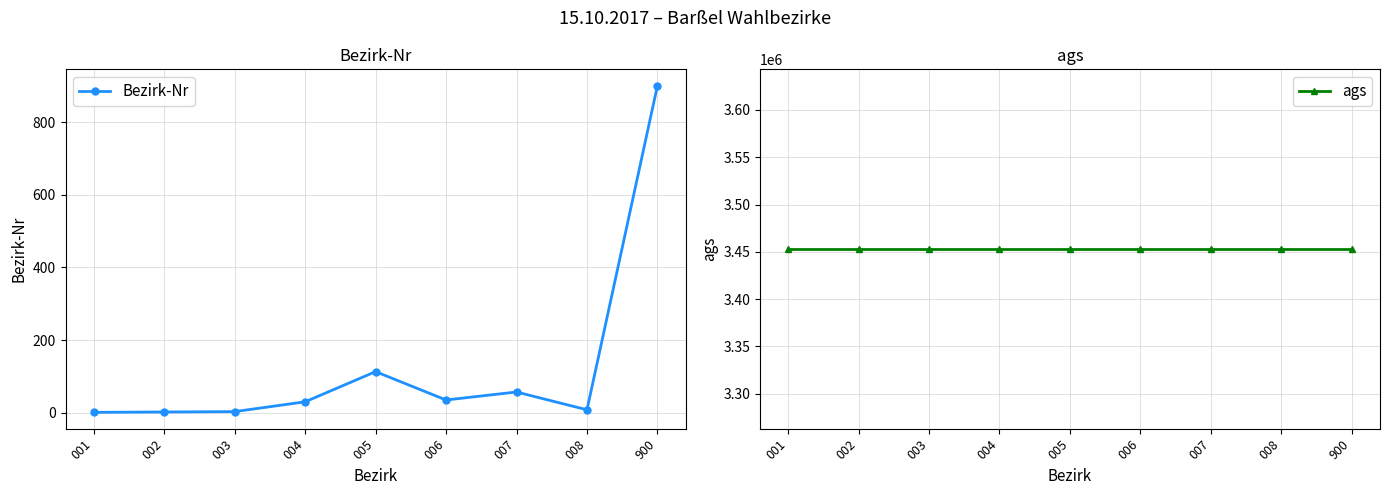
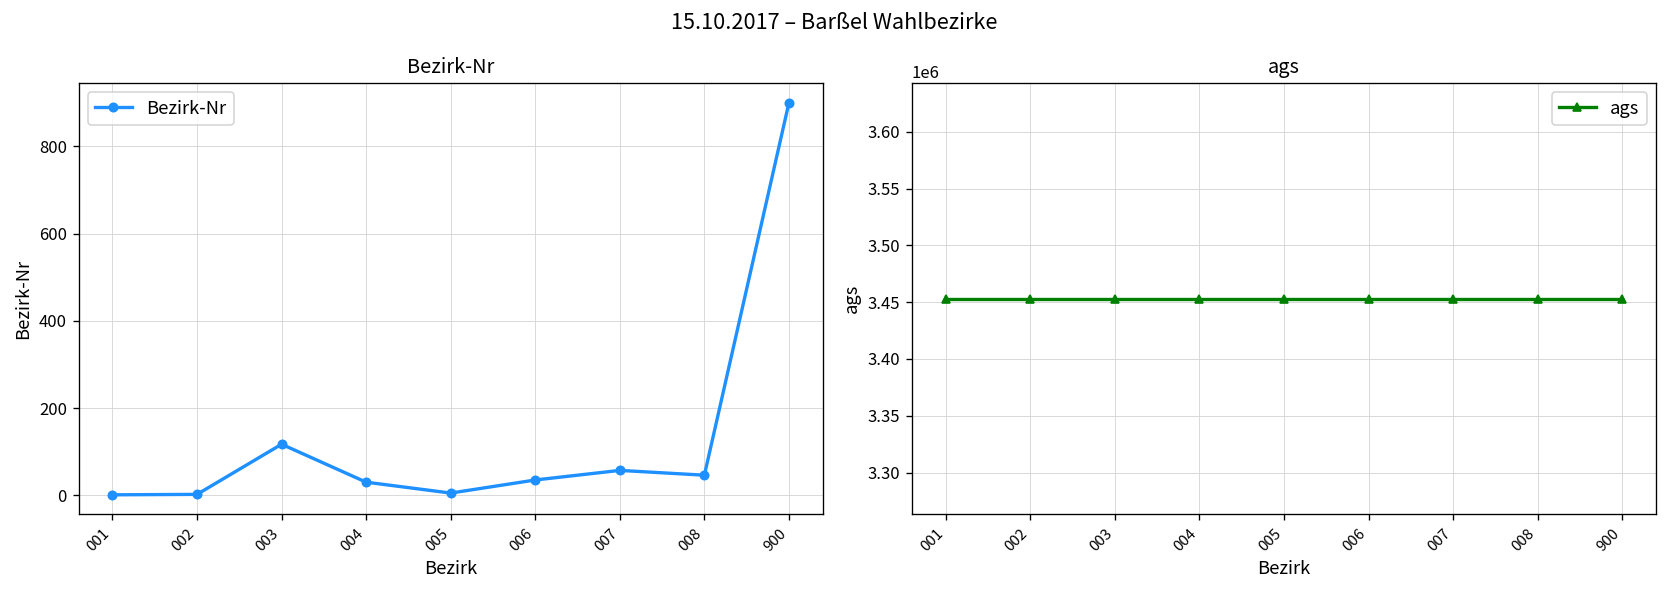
  {
    "Bezirk-Nr": {
      "001": 0,
      "002": 0,
-     "003": 0,
+     "003": 120,
      "004": 30,
-     "005": 110,
+     "005": 10,
      "006": 40,
      "007": 60,
-     "008": 10,
+     "008": 50,
      "900": 900
    },
    "ags": {
      "001": 3450000,
      "002": 3450000,
      "003": 3450000,
      "004": 3450000,
      "005": 3450000,
      "006": 3450000,
      "007": 3450000,
      "008": 3450000,
      "900": 3450000
    }
  }
